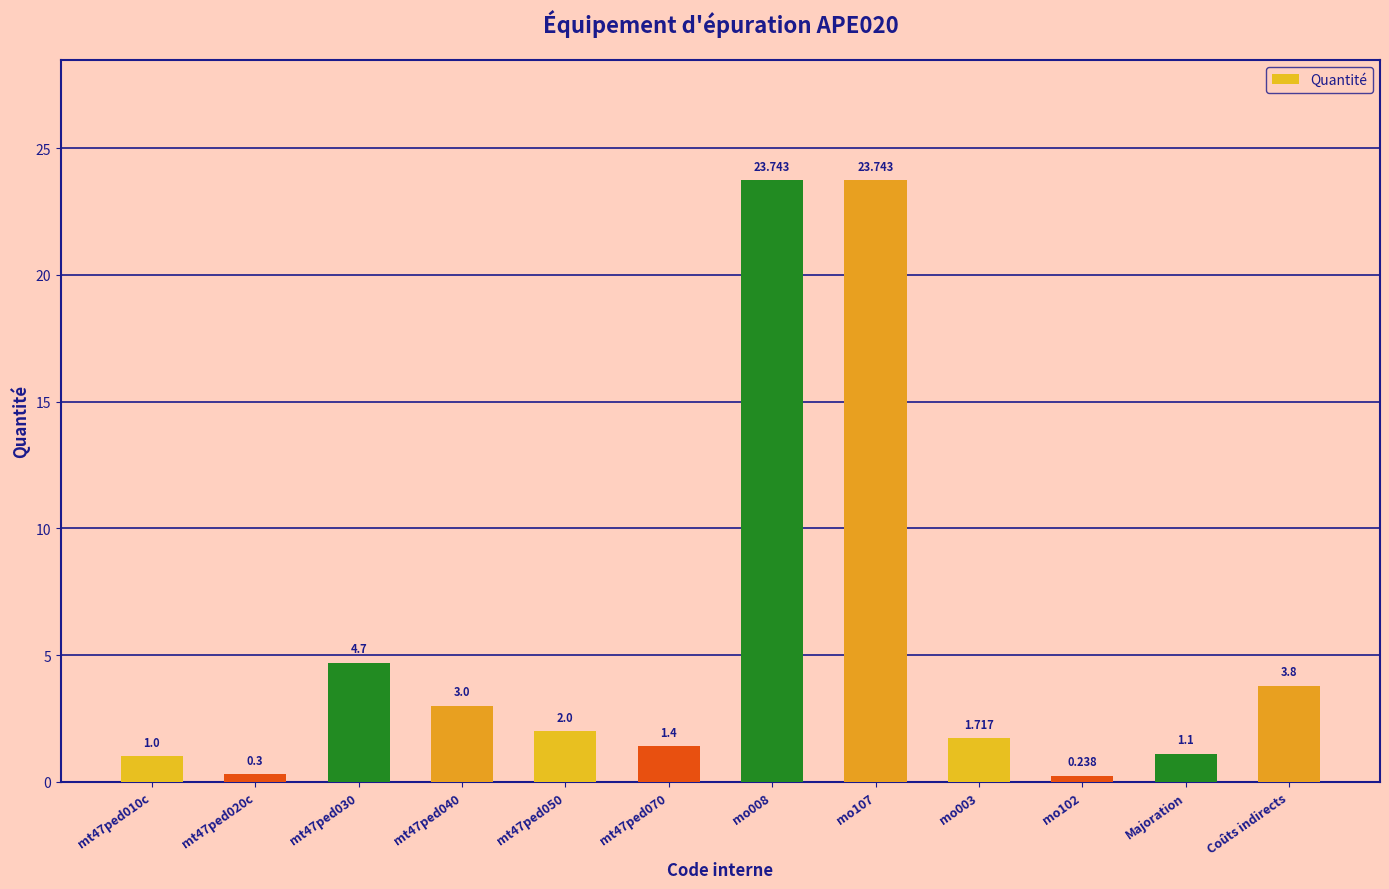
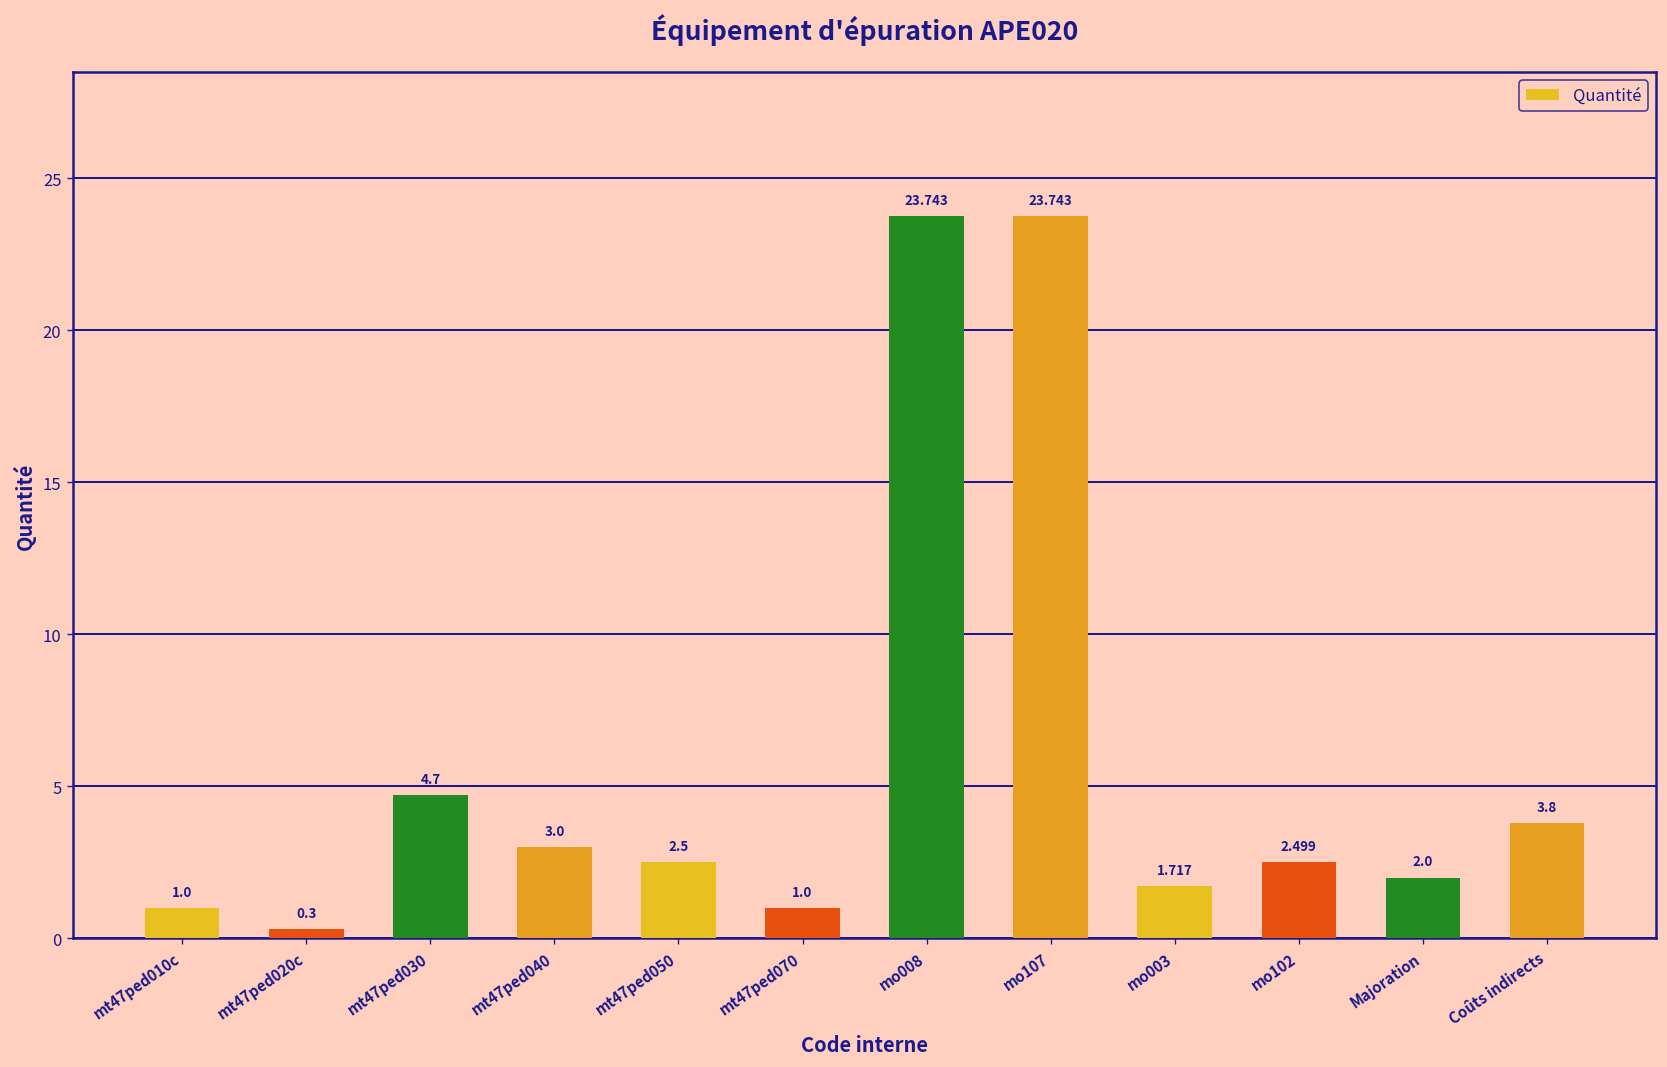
  {
    "mt47ped010c": 1.0,
    "mt47ped020c": 0.3,
    "mt47ped030": 4.7,
    "mt47ped040": 3.0,
-   "mt47ped050": 2.0,
-   "mt47ped070": 1.4,
+   "mt47ped050": 2.5,
+   "mt47ped070": 1.0,
    "mo008": 23.743,
    "mo107": 23.743,
    "mo003": 1.717,
-   "mo102": 0.238,
-   "Majoration": 1.1,
+   "mo102": 2.499,
+   "Majoration": 2.0,
    "Coûts indirects": 3.8
  }
